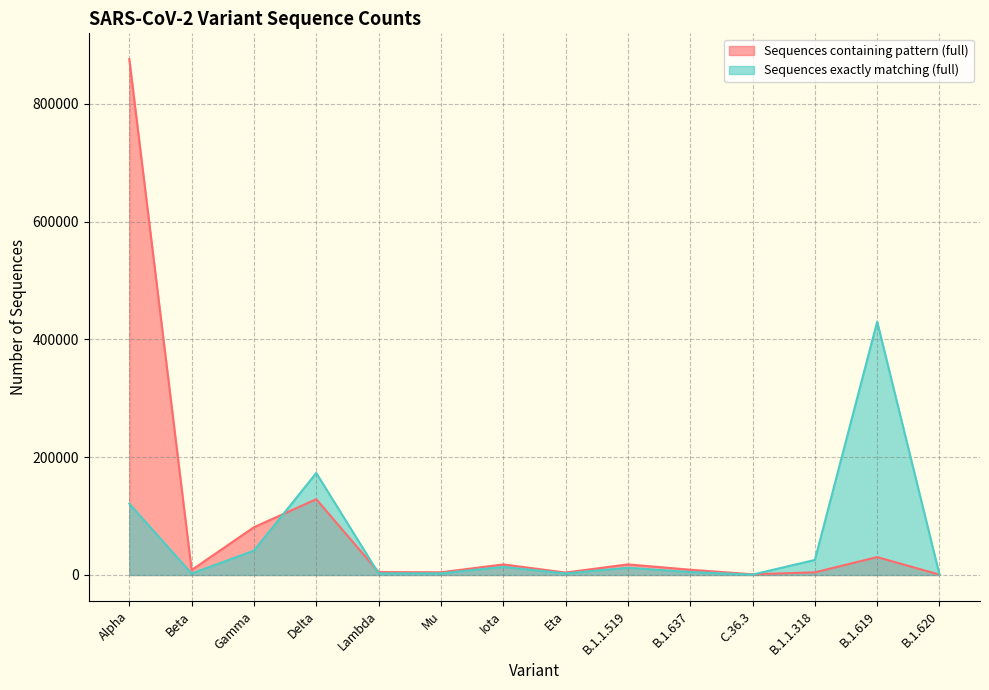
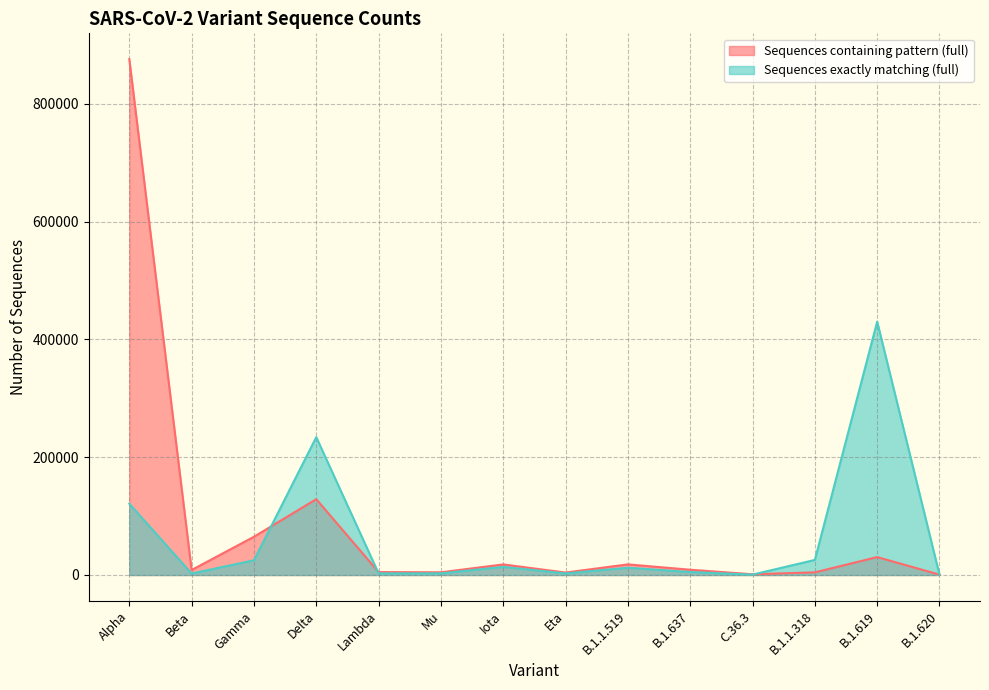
  {
    "Sequences containing pattern (full)": {
      "Alpha": 880000,
      "Beta": 10000,
-     "Gamma": 80000,
+     "Gamma": 60000,
      "Delta": 130000,
      "B.1.1.519": 20000,
      "B.1.1.318": 0,
      "B.1.619": 30000
    },
    "Sequences exactly matching (full)": {
      "Alpha": 120000,
      "Beta": 0,
-     "Gamma": 40000,
-     "Delta": 170000,
+     "Gamma": 20000,
+     "Delta": 230000,
      "B.1.1.519": 10000,
      "B.1.1.318": 30000,
      "B.1.619": 430000
    }
  }
